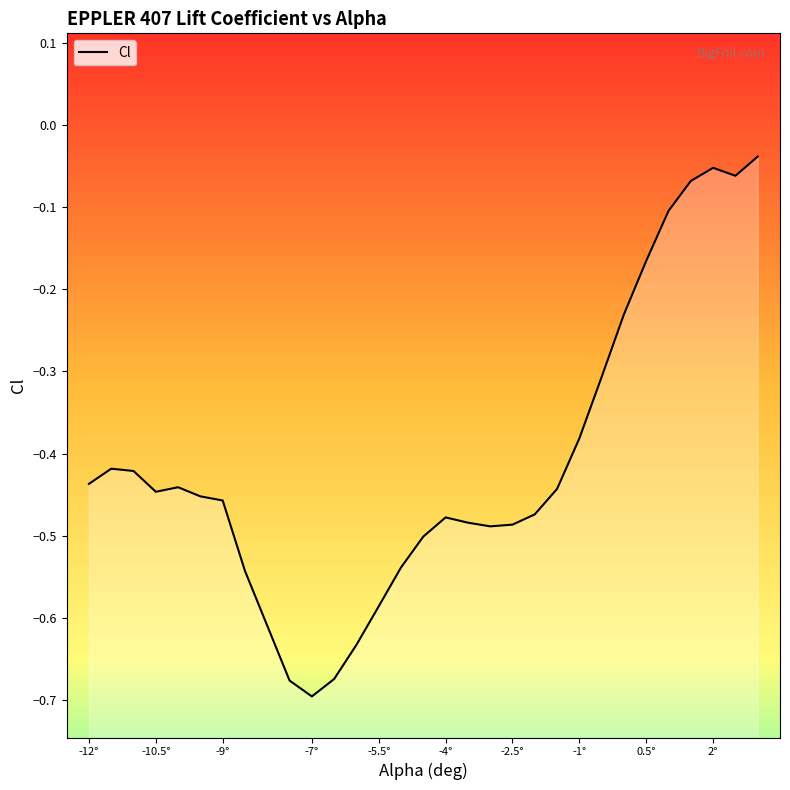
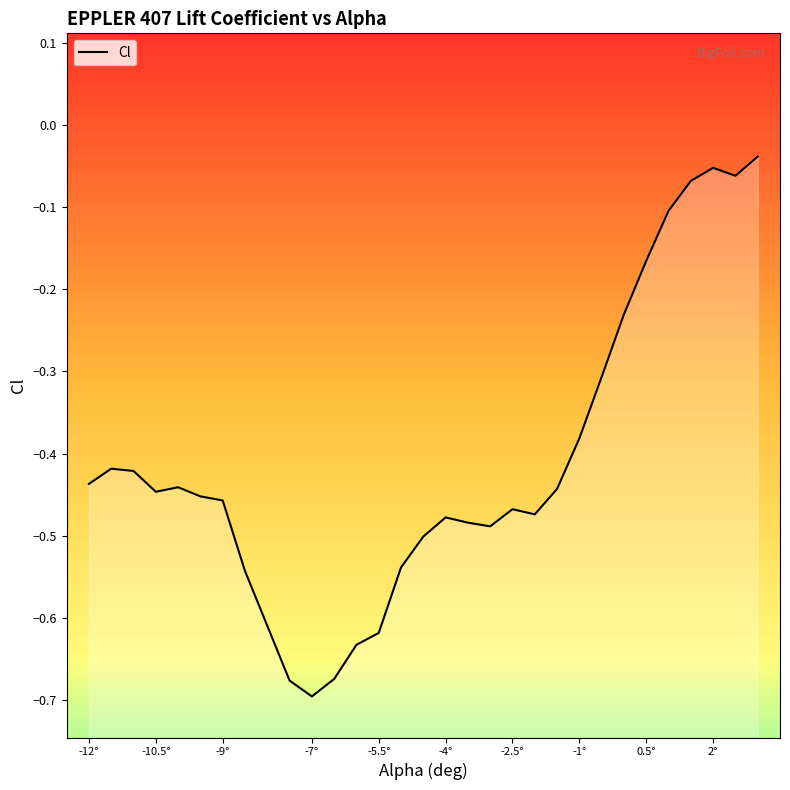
  {
    "-12°": -0.44,
    "-10.5°": -0.45,
    "-9°": -0.46,
    "-7°": -0.70,
-   "-5.5°": -0.59,
+   "-5.5°": -0.62,
    "-4°": -0.48,
-   "-2.5°": -0.49,
+   "-2.5°": -0.47,
    "-1°": -0.38,
    "0.5°": -0.17,
    "2°": -0.05
  }
